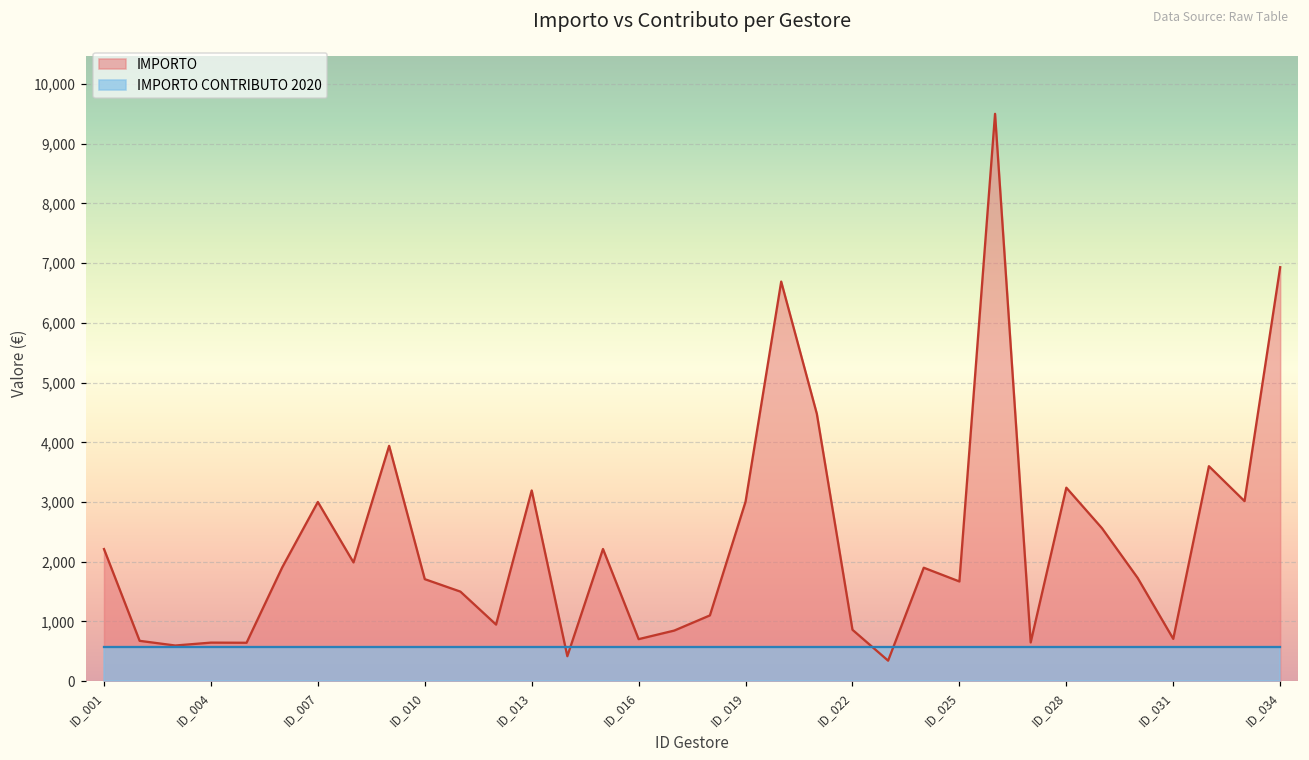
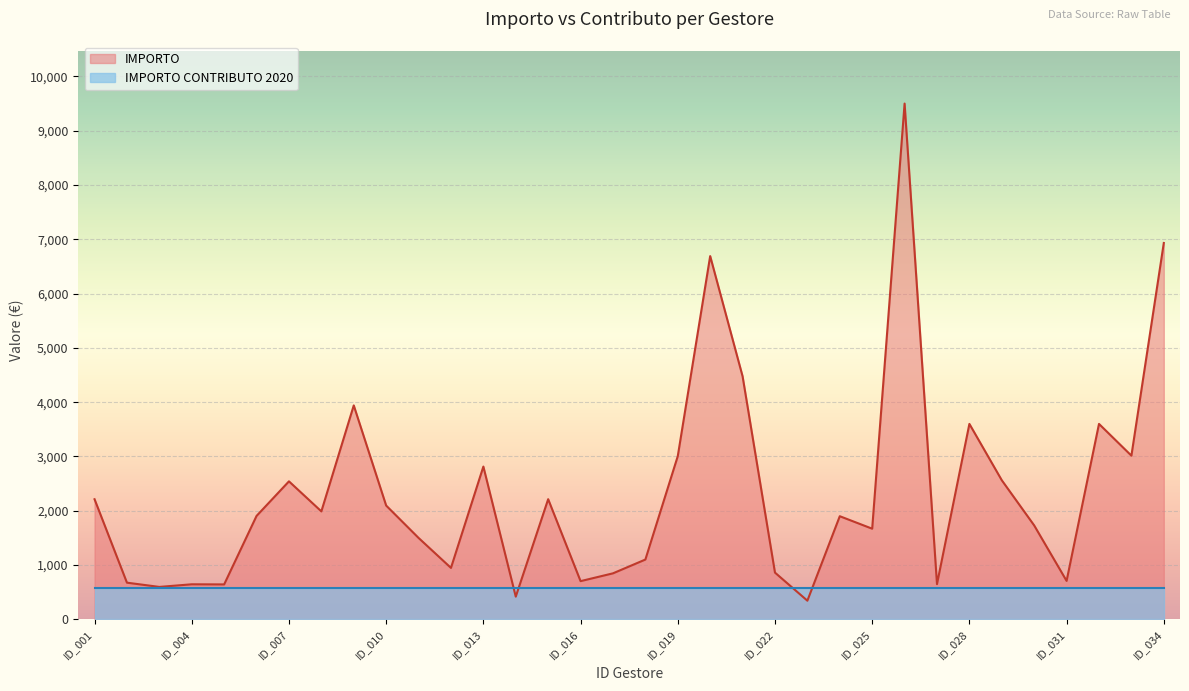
  {
    "IMPORTO": {
      "ID_001": "2,200",
      "ID_004": "600",
-     "ID_007": "3,000",
-     "ID_010": "1,700",
-     "ID_013": "3,200",
+     "ID_007": "2,500",
+     "ID_010": "2,100",
+     "ID_013": "2,800",
      "ID_016": "700",
      "ID_019": "3,000",
      "ID_022": "900",
      "ID_025": "1,700",
-     "ID_028": "3,200",
+     "ID_028": "3,600",
      "ID_031": "700",
      "ID_034": "6,900"
    },
    "IMPORTO CONTRIBUTO 2020": {
      "ID_001": "600",
      "ID_004": "600",
      "ID_007": "600",
      "ID_010": "600",
      "ID_013": "600",
      "ID_016": "600",
      "ID_019": "600",
      "ID_022": "600",
      "ID_025": "600",
      "ID_028": "600",
      "ID_031": "600",
      "ID_034": "600"
    }
  }
